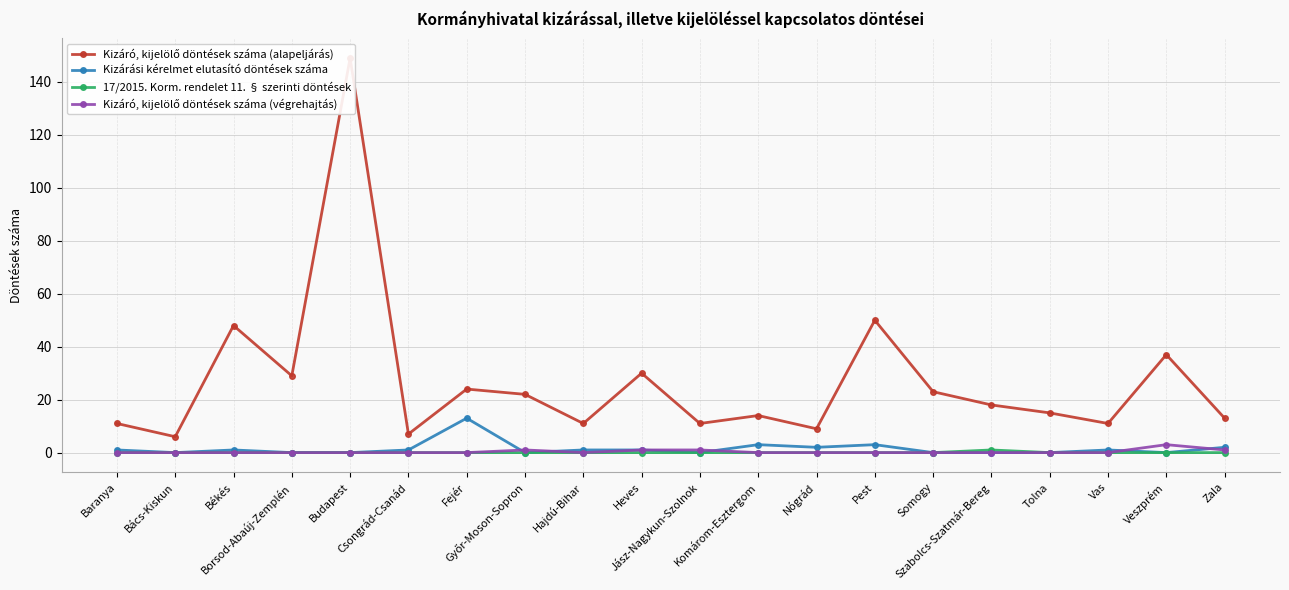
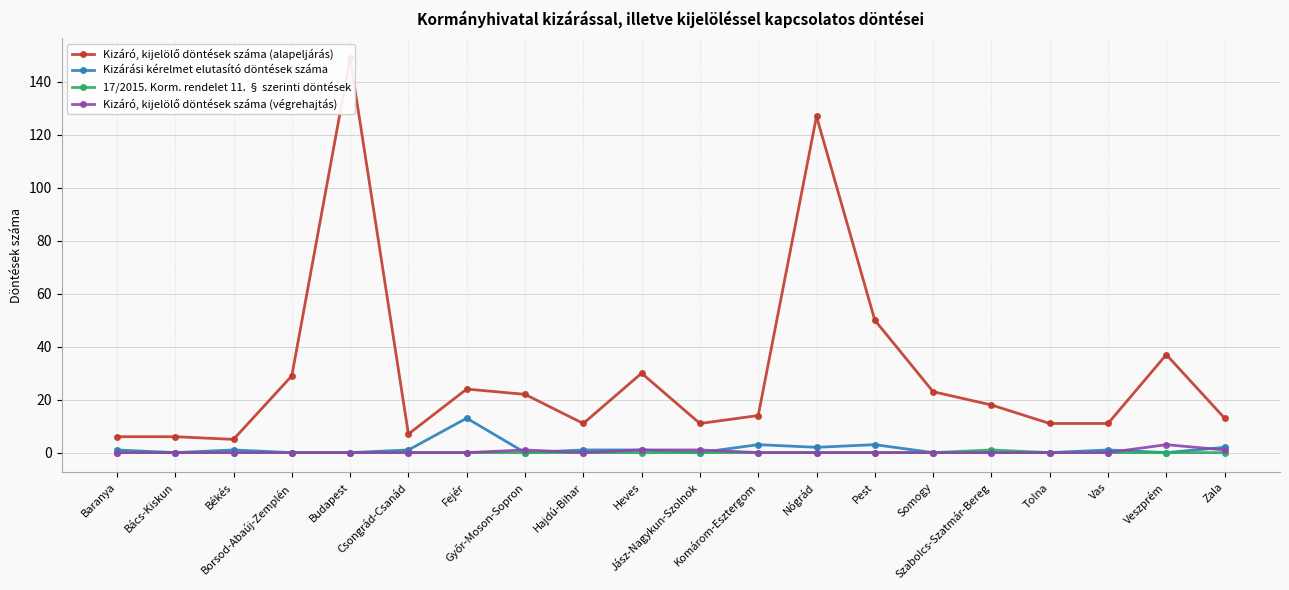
  {
    "Kizáró, kijelölő döntések száma (alapeljárás)": {
-     "Baranya": 11,
+     "Baranya": 6,
      "Bács-Kiskun": 6,
-     "Békés": 48,
+     "Békés": 5,
      "Borsod-Abaúj-Zemplén": 29,
      "Csongrád-Csanád": 7,
      "Fejér": 24,
      "Győr-Moson-Sopron": 22,
      "Hajdú-Bihar": 11,
      "Heves": 30,
      "Jász-Nagykun-Szolnok": 11,
      "Komárom-Esztergom": 14,
-     "Nógrád": 9,
+     "Nógrád": 127,
      "Pest": 50,
      "Somogy": 23,
      "Szabolcs-Szatmár-Bereg": 18,
-     "Tolna": 15,
+     "Tolna": 11,
      "Vas": 11,
      "Veszprém": 37,
      "Zala": 13
    },
    "Kizárási kérelmet elutasító döntések száma": {
      "Baranya": 1,
      "Békés": 1,
      "Csongrád-Csanád": 1,
      "Fejér": 13,
      "Hajdú-Bihar": 1,
      "Komárom-Esztergom": 3,
      "Nógrád": 2,
      "Pest": 3,
      "Vas": 1,
      "Zala": 2
    },
    "17/2015. Korm. rendelet 11. § szerinti döntések": {
      "Heves": 0,
      "Szabolcs-Szatmár-Bereg": 1,
      "Zala": 0
    },
    "Kizáró, kijelölő döntések száma (végrehajtás)": {
      "Győr-Moson-Sopron": 1,
      "Jász-Nagykun-Szolnok": 1,
      "Veszprém": 3,
      "Zala": 1
    }
  }
